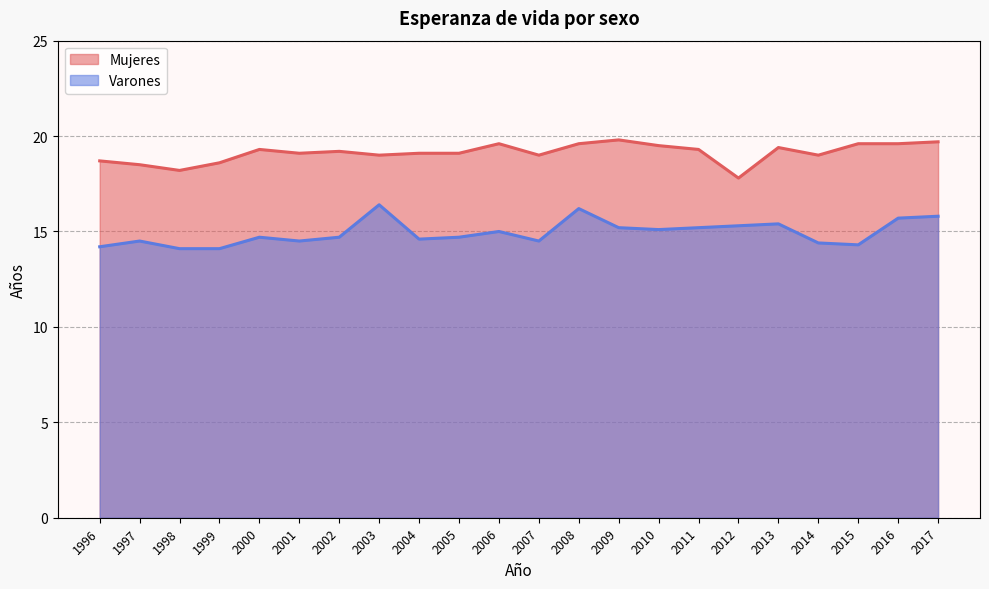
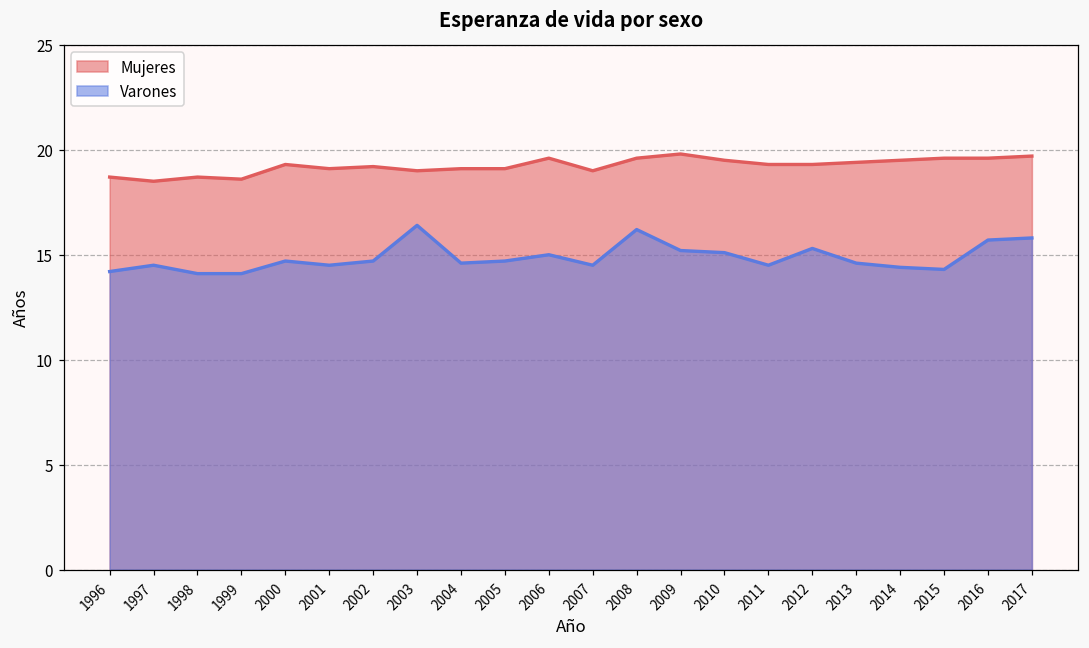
  {
    "Mujeres": {
      "1996": 18.7,
      "1997": 18.5,
-     "1998": 18.2,
+     "1998": 18.7,
      "1999": 18.6,
      "2000": 19.3,
      "2001": 19.1,
      "2002": 19.2,
      "2003": 19.0,
      "2004": 19.1,
      "2005": 19.1,
      "2006": 19.6,
      "2007": 19.0,
      "2008": 19.6,
      "2009": 19.8,
      "2010": 19.5,
      "2011": 19.3,
-     "2012": 17.8,
+     "2012": 19.3,
      "2013": 19.4,
-     "2014": 19.0,
+     "2014": 19.5,
      "2015": 19.6,
      "2016": 19.6,
      "2017": 19.7
    },
    "Varones": {
      "1996": 14.2,
      "1997": 14.5,
      "1998": 14.1,
      "1999": 14.1,
      "2000": 14.7,
      "2001": 14.5,
      "2002": 14.7,
      "2003": 16.4,
      "2004": 14.6,
      "2005": 14.7,
      "2006": 15.0,
      "2007": 14.5,
      "2008": 16.2,
      "2009": 15.2,
      "2010": 15.1,
-     "2011": 15.2,
+     "2011": 14.5,
      "2012": 15.3,
-     "2013": 15.4,
+     "2013": 14.6,
      "2014": 14.4,
      "2015": 14.3,
      "2016": 15.7,
      "2017": 15.8
    }
  }
